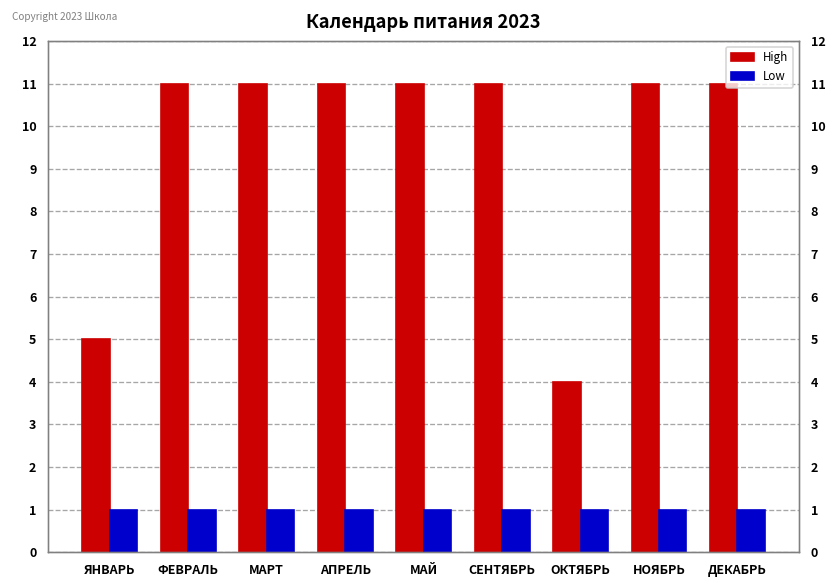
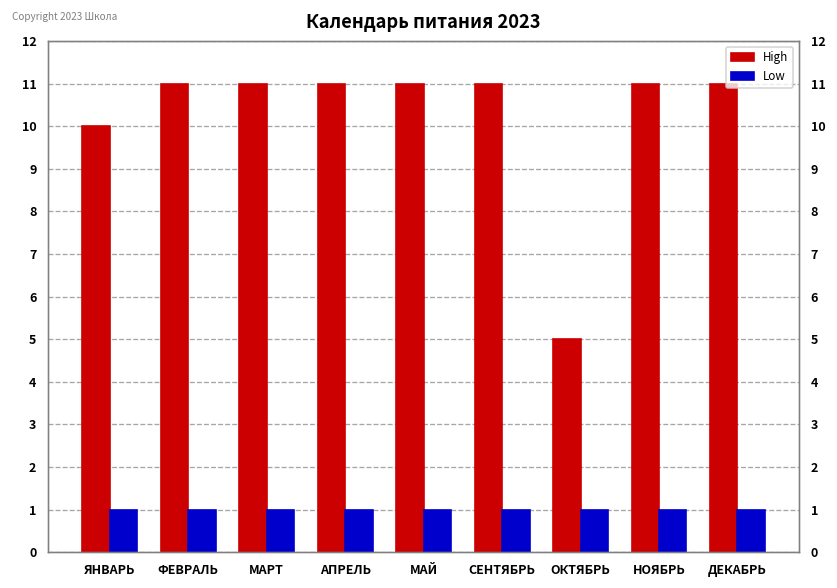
  {
    "High": {
-     "ЯНВАРЬ": 5,
+     "ЯНВАРЬ": 10,
      "ФЕВРАЛЬ": 11,
      "МАРТ": 11,
      "АПРЕЛЬ": 11,
      "МАЙ": 11,
      "СЕНТЯБРЬ": 11,
-     "ОКТЯБРЬ": 4,
+     "ОКТЯБРЬ": 5,
      "НОЯБРЬ": 11,
      "ДЕКАБРЬ": 11
    },
    "Low": {
      "ЯНВАРЬ": 1,
      "ФЕВРАЛЬ": 1,
      "МАРТ": 1,
      "АПРЕЛЬ": 1,
      "МАЙ": 1,
      "СЕНТЯБРЬ": 1,
      "ОКТЯБРЬ": 1,
      "НОЯБРЬ": 1,
      "ДЕКАБРЬ": 1
    }
  }
